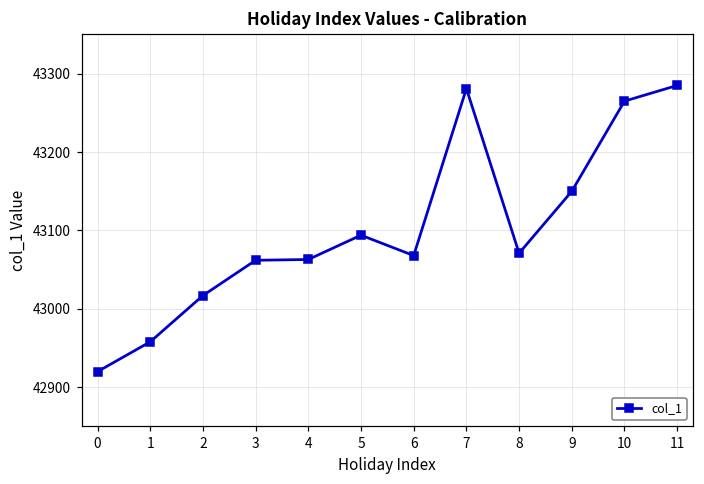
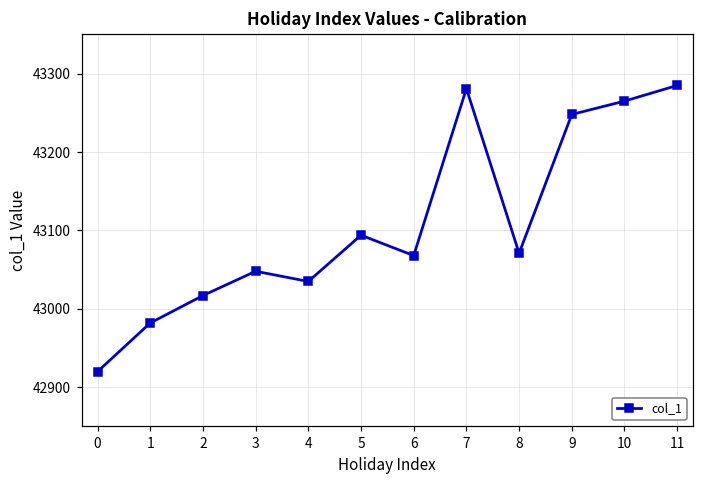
  {
    "0": 42920,
-   "1": 42960,
+   "1": 42980,
    "2": 43020,
-   "3": 43060,
-   "4": 43060,
+   "3": 43050,
+   "4": 43040,
    "5": 43090,
    "6": 43070,
    "7": 43280,
    "8": 43070,
-   "9": 43150,
+   "9": 43250,
    "10": 43270,
    "11": 43290
  }
